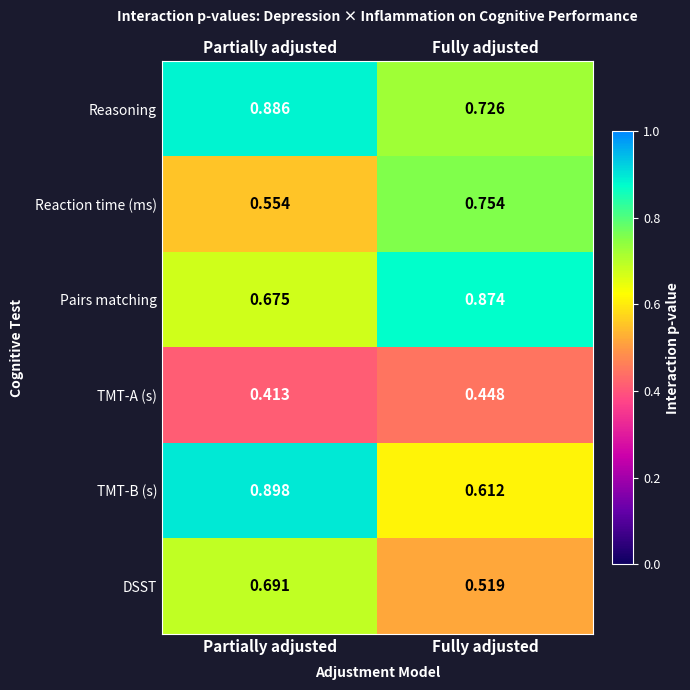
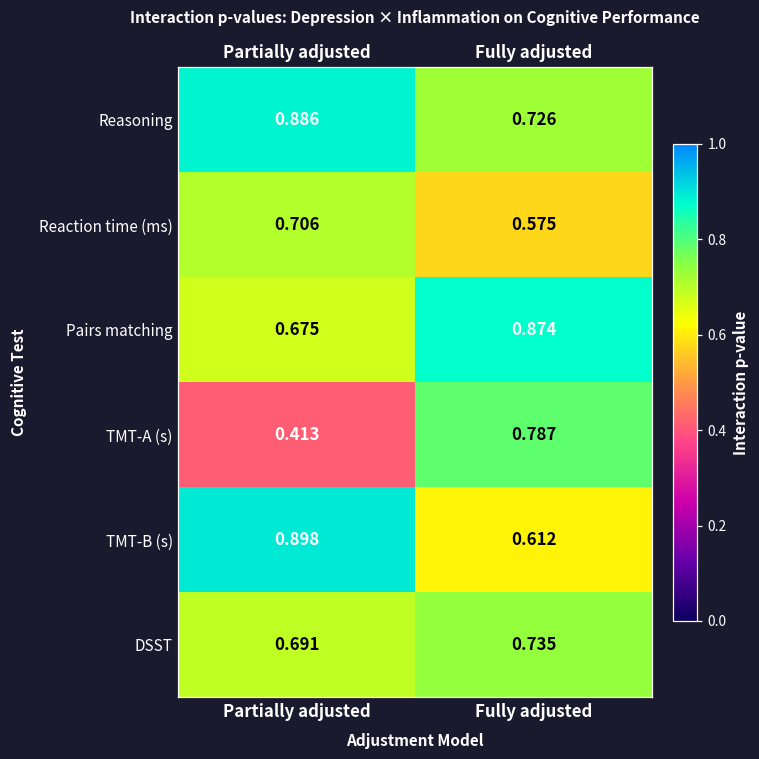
  {
    "Reasoning": {
      "Partially adjusted": 0.886,
      "Fully adjusted": 0.726
    },
    "Reaction time (ms)": {
-     "Partially adjusted": 0.554,
-     "Fully adjusted": 0.754
+     "Partially adjusted": 0.706,
+     "Fully adjusted": 0.575
    },
    "Pairs matching": {
      "Partially adjusted": 0.675,
      "Fully adjusted": 0.874
    },
    "TMT-A (s)": {
      "Partially adjusted": 0.413,
-     "Fully adjusted": 0.448
+     "Fully adjusted": 0.787
    },
    "TMT-B (s)": {
      "Partially adjusted": 0.898,
      "Fully adjusted": 0.612
    },
    "DSST": {
      "Partially adjusted": 0.691,
-     "Fully adjusted": 0.519
+     "Fully adjusted": 0.735
    }
  }
